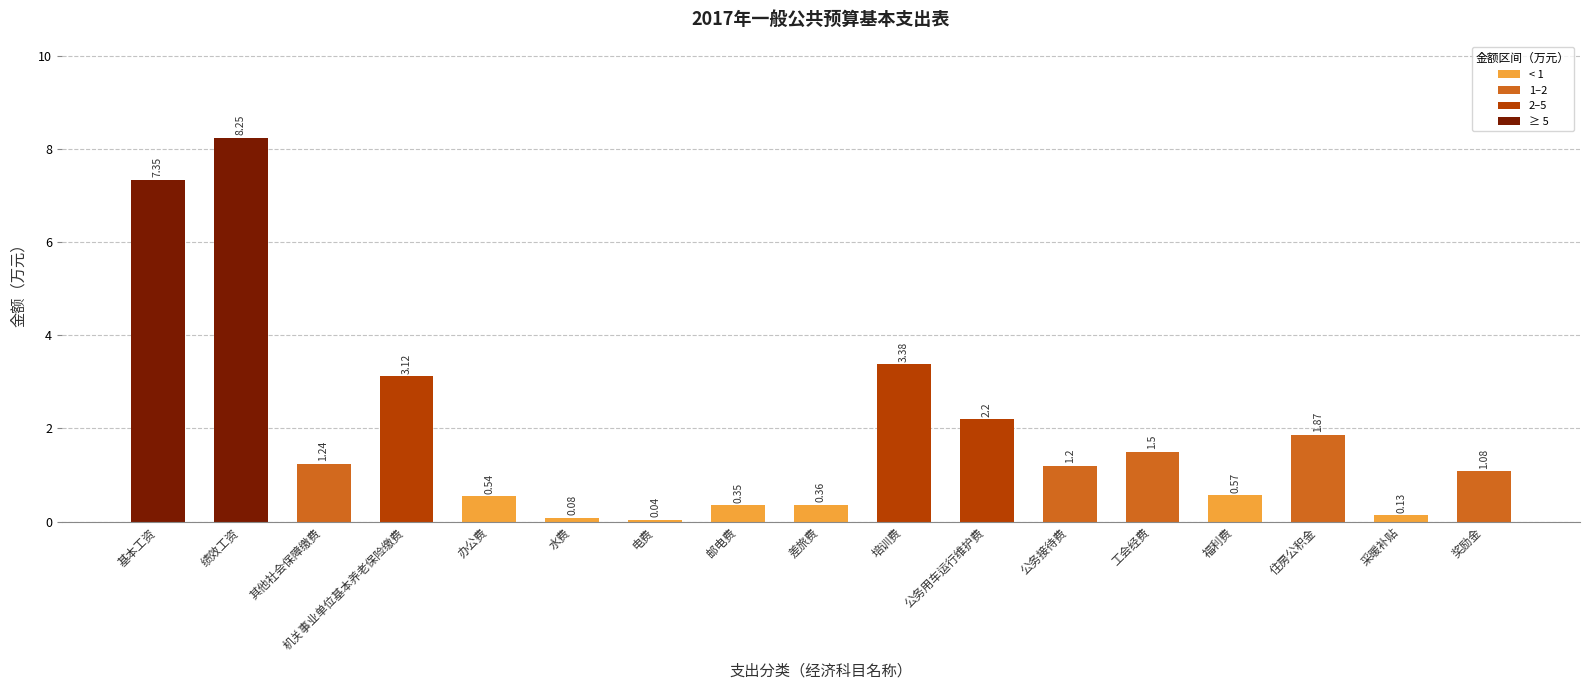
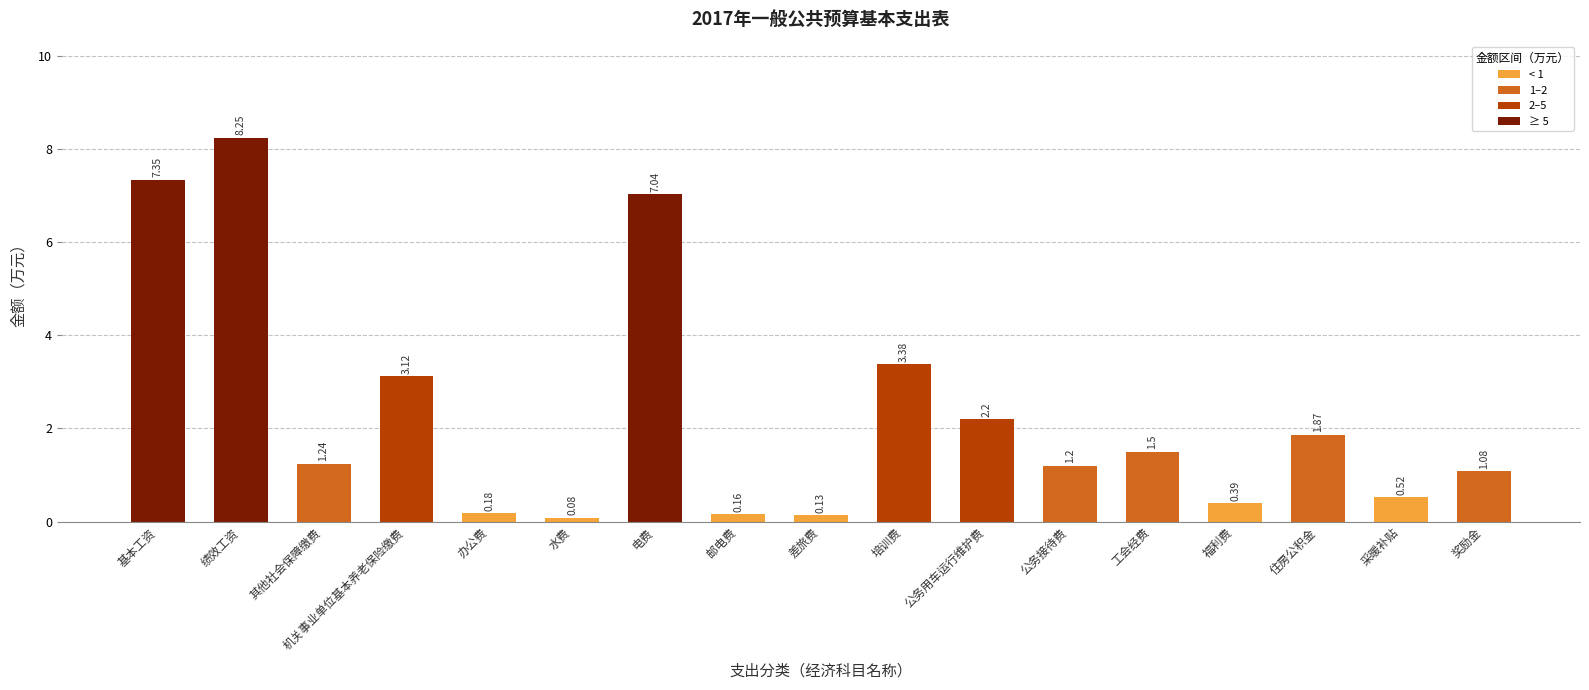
  {
    "基本工资": 7.35,
    "绩效工资": 8.25,
    "其他社会保障缴费": 1.24,
    "机关事业单位基本养老保险缴费": 3.12,
-   "办公费": 0.54,
+   "办公费": 0.18,
    "水费": 0.08,
-   "电费": 0.04,
-   "邮电费": 0.35,
-   "差旅费": 0.36,
+   "电费": 7.04,
+   "邮电费": 0.16,
+   "差旅费": 0.13,
    "培训费": 3.38,
    "公务用车运行维护费": 2.2,
    "公务接待费": 1.2,
    "工会经费": 1.5,
-   "福利费": 0.57,
+   "福利费": 0.39,
    "住房公积金": 1.87,
-   "采暖补贴": 0.13,
+   "采暖补贴": 0.52,
    "奖励金": 1.08
  }
